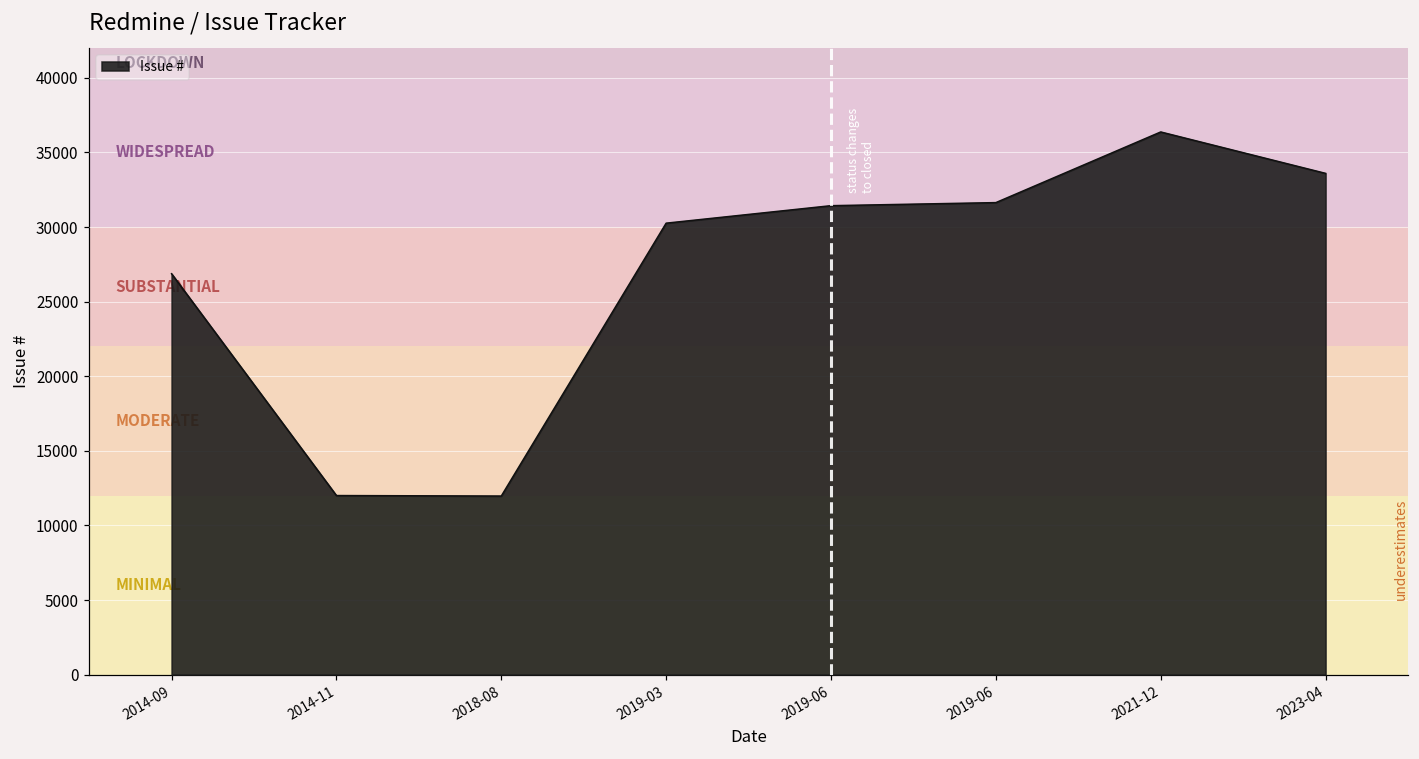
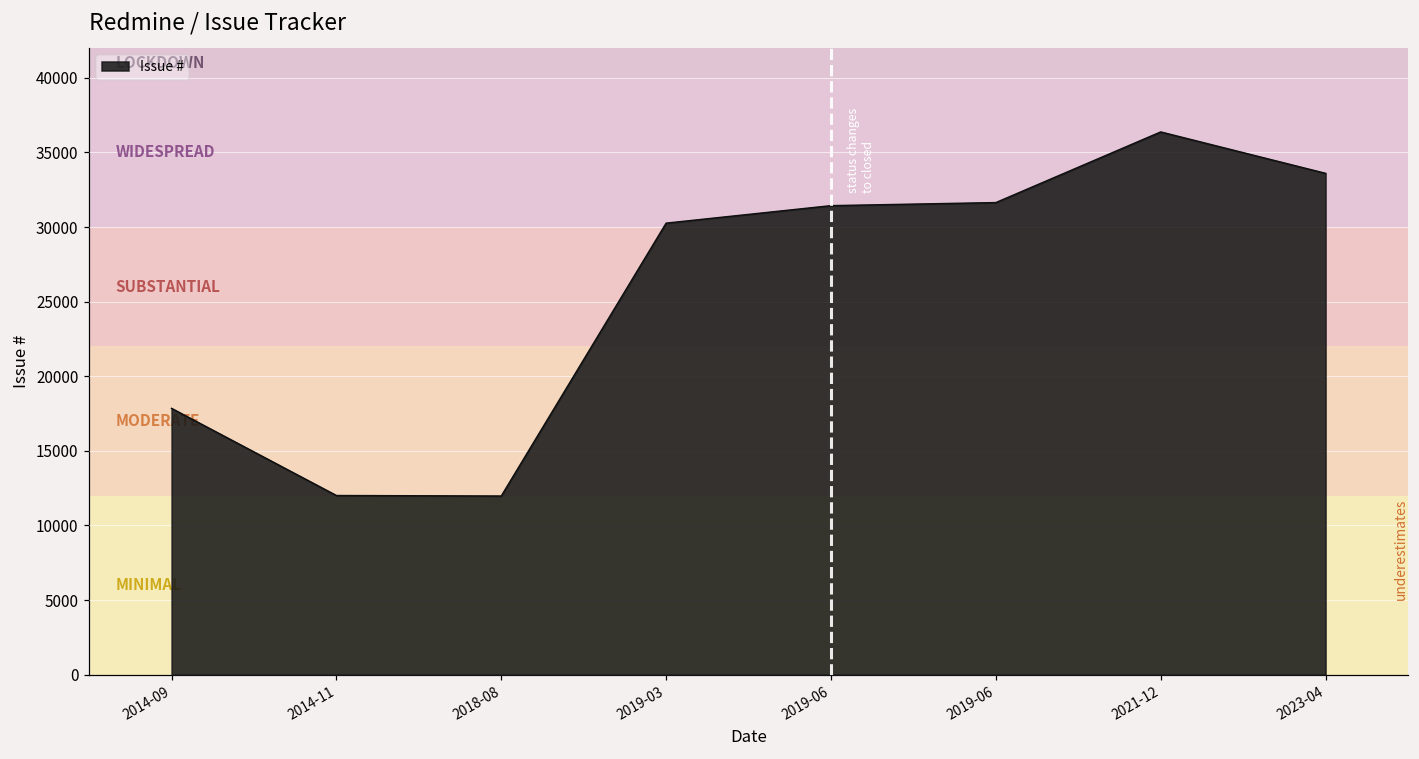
  {
-   "2014-09": 26900,
+   "2014-09": 17800,
    "2014-11": 12000,
    "2018-08": 12000,
    "2019-03": 30300,
    "2021-12": 36400,
    "2023-04": 33600
  }
